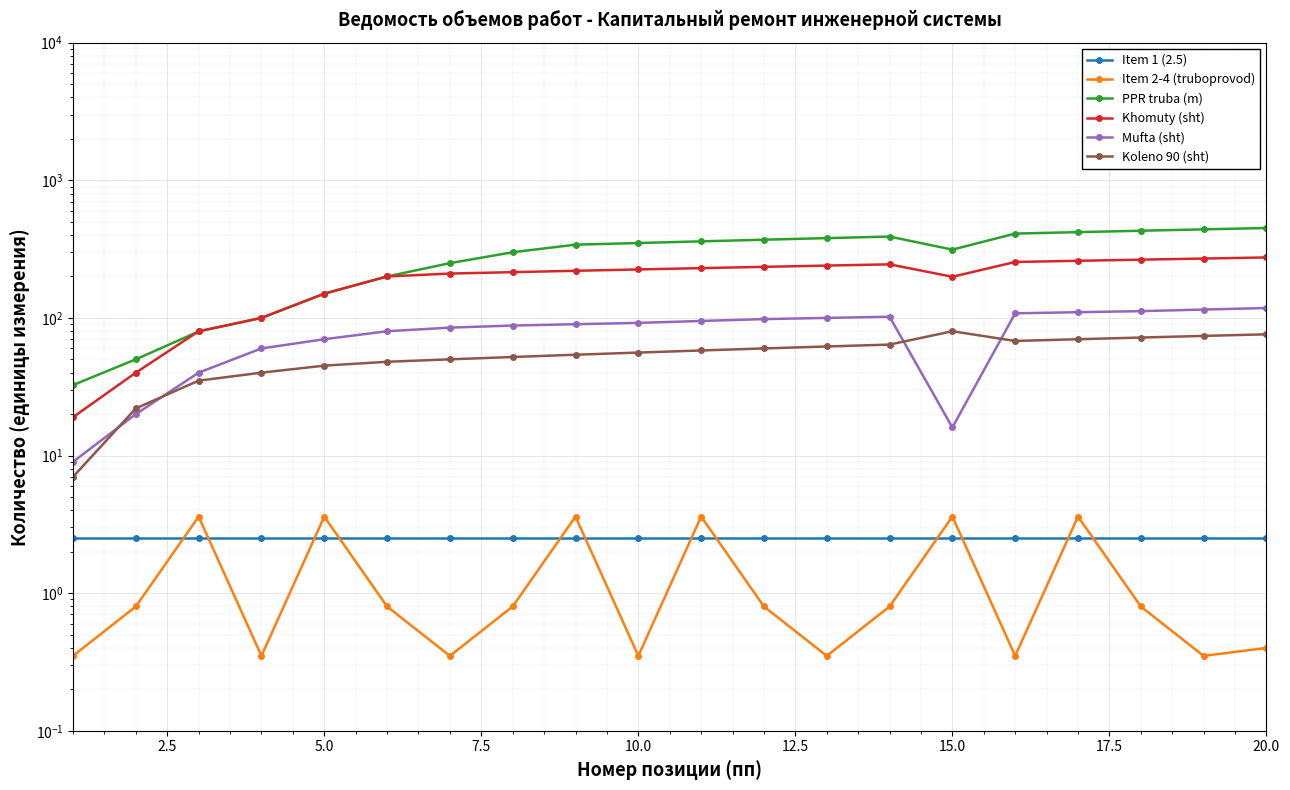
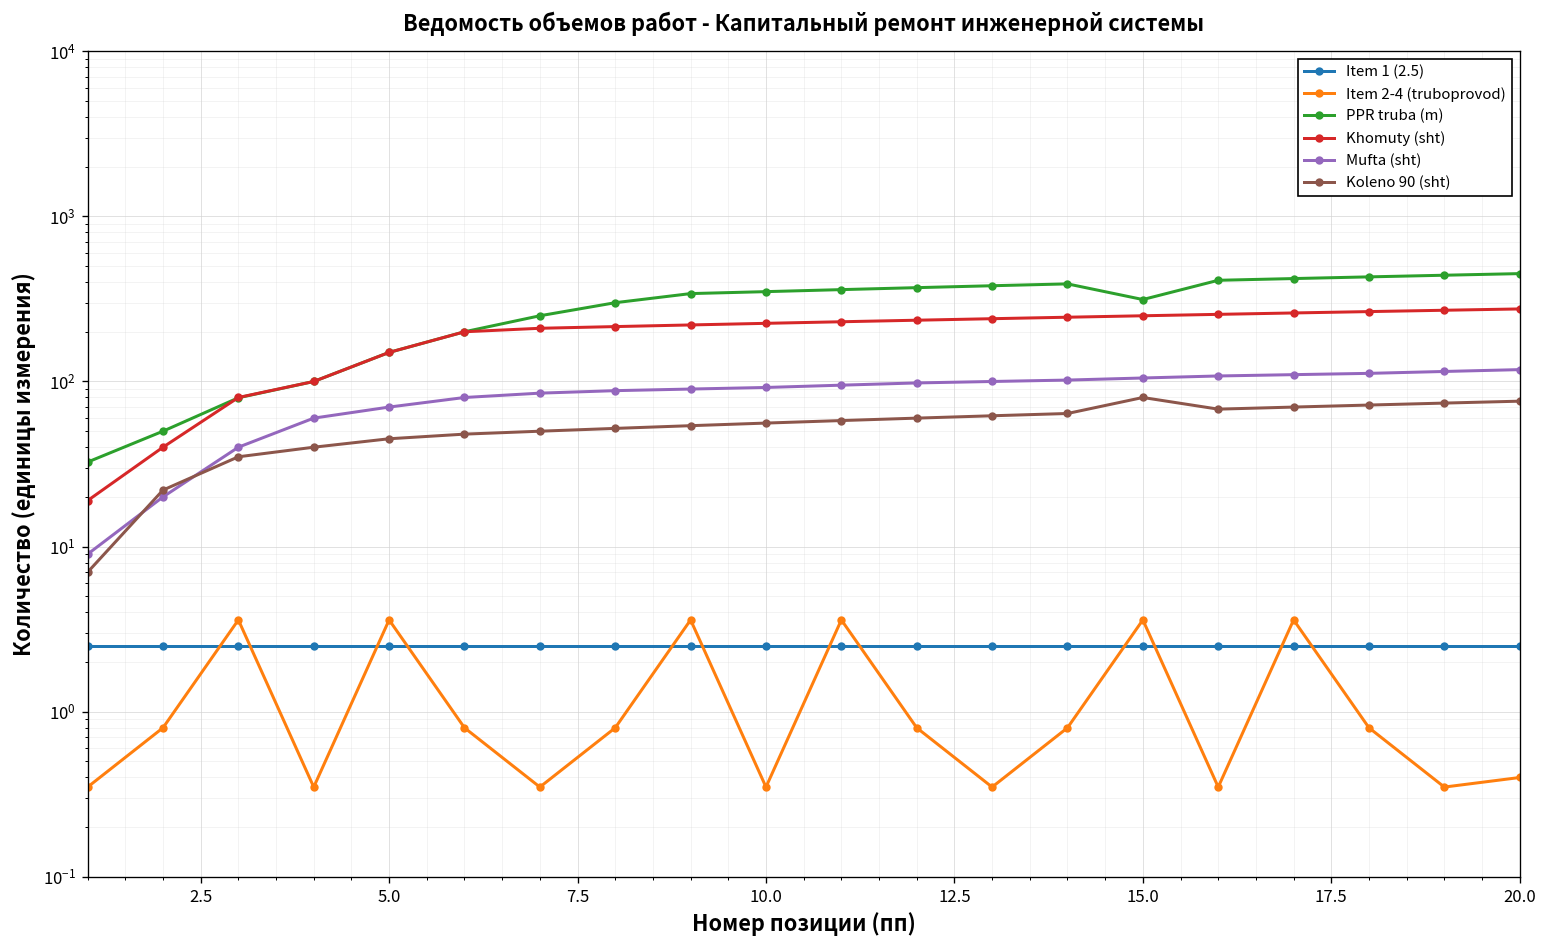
  {
    "Item 1 (2.5)": {
      "5.0": 2.5,
      "10.0": 2.5,
      "15.0": 2.5,
      "20.0": 2.5
    },
    "Item 2-4 (truboprovod)": {
      "5.0": 3.6,
      "10.0": 0.35,
      "15.0": 3.6,
      "20.0": 0.40
    },
    "PPR truba (m)": {
      "10.0": 350,
      "15.0": 310,
      "20.0": 450
    },
    "Khomuty (sht)": {
      "10.0": 230,
-     "15.0": 200,
+     "15.0": 250,
      "20.0": 280
    },
    "Mufta (sht)": {
      "5.0": 70,
      "10.0": 90,
-     "15.0": 16,
+     "15.0": 110,
      "20.0": 120
    },
    "Koleno 90 (sht)": {
      "5.0": 45,
      "10.0": 56,
      "15.0": 80,
      "20.0": 80
    }
  }
